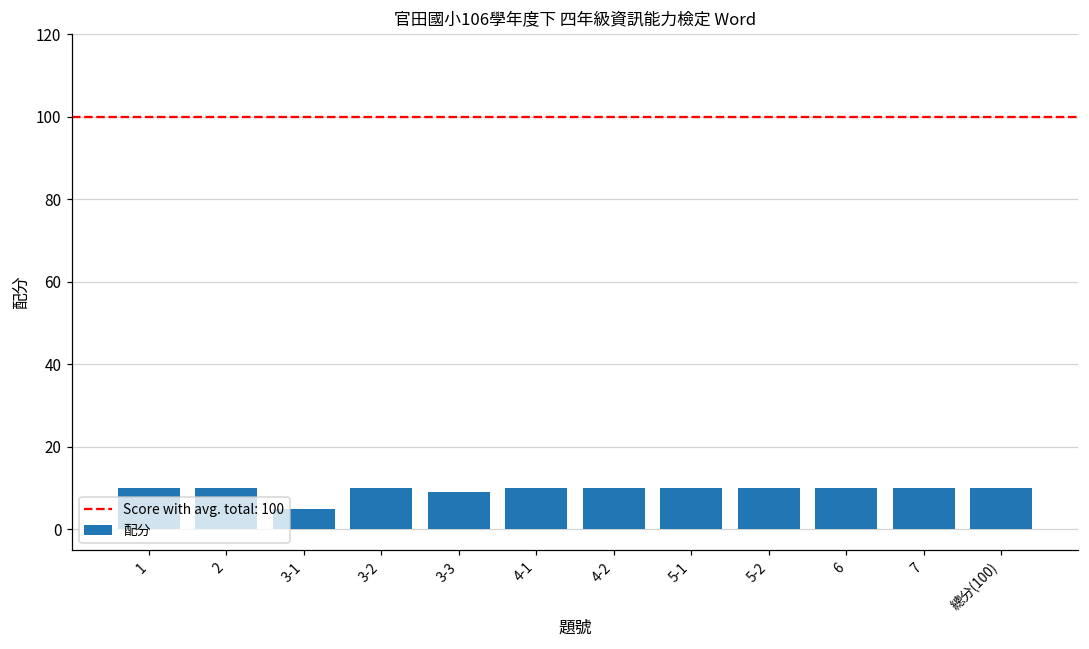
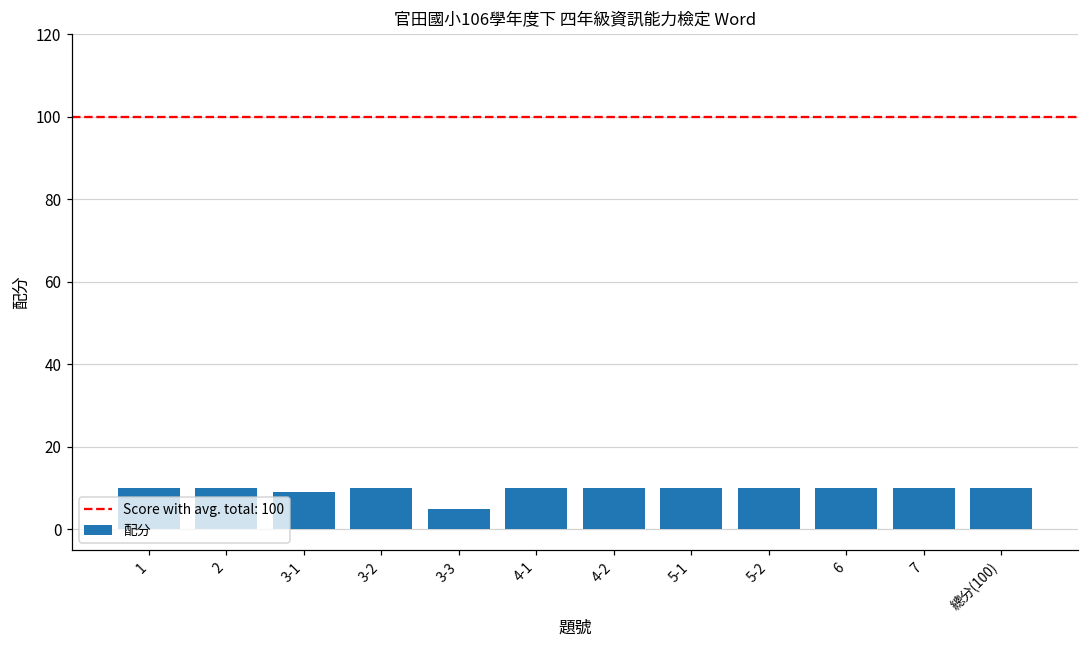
  {
    "1": 10,
    "2": 10,
-   "3-1": 5,
+   "3-1": 9,
    "3-2": 10,
-   "3-3": 9,
+   "3-3": 5,
    "4-1": 10,
    "4-2": 10,
    "5-1": 10,
    "5-2": 10,
    "6": 10,
    "7": 10,
    "總分(100)": 10
  }
